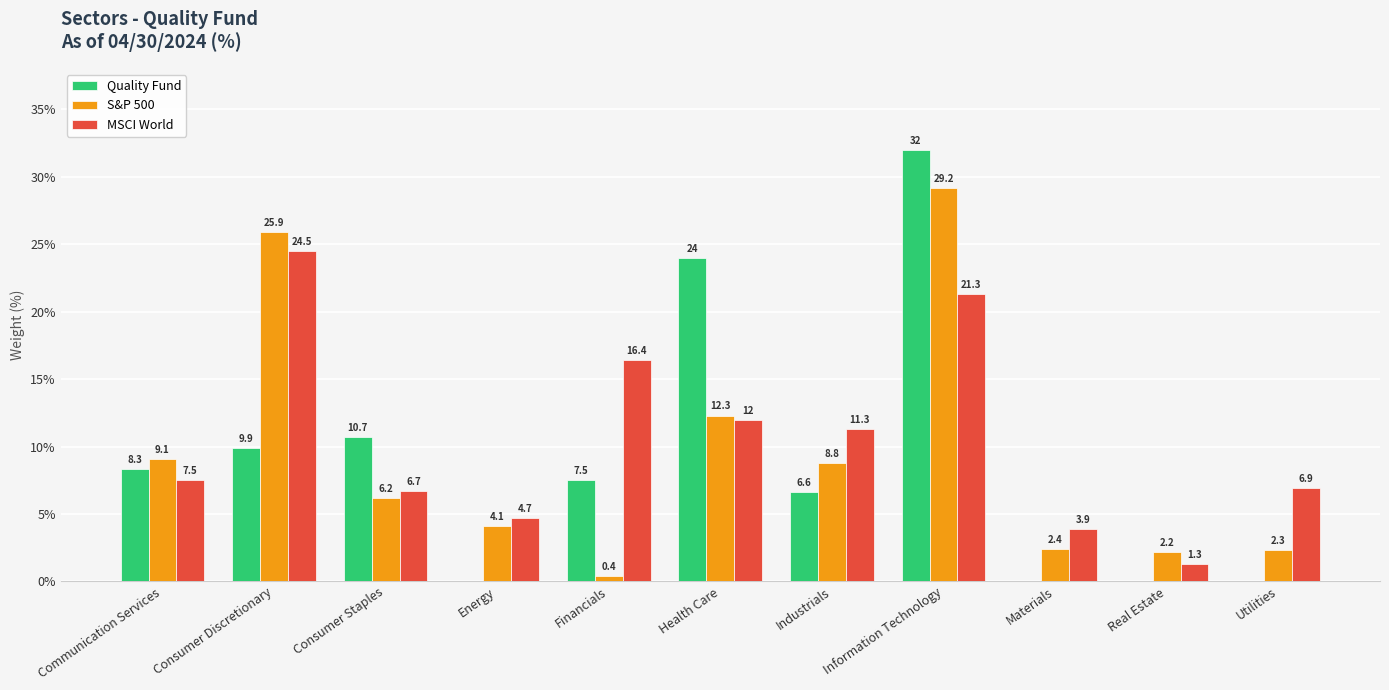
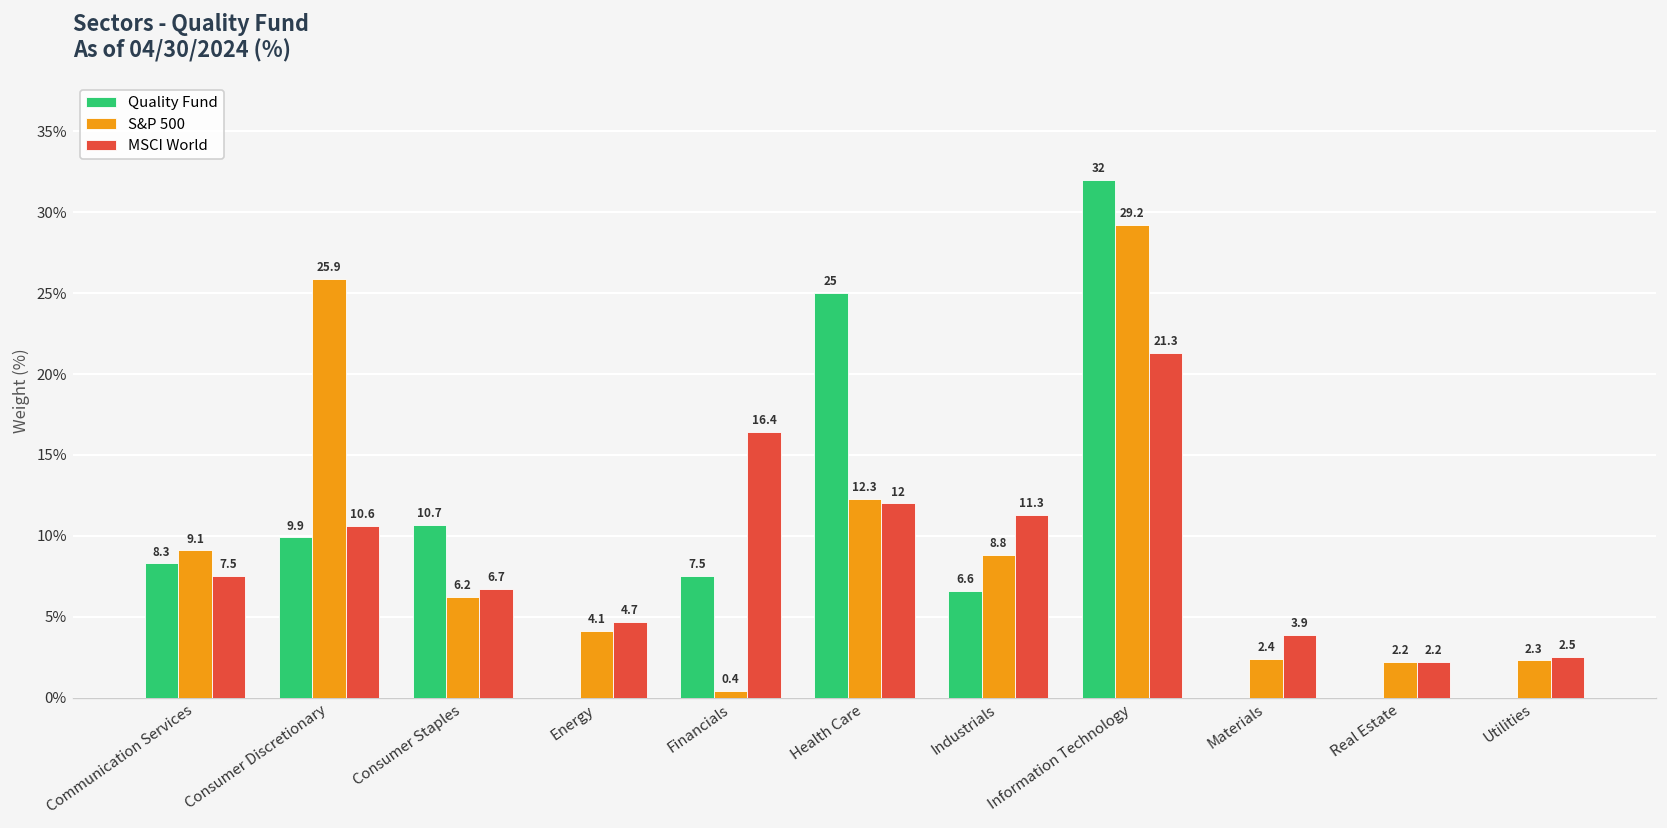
  {
    "Quality Fund": {
      "Communication Services": 8.3,
      "Consumer Discretionary": 9.9,
      "Consumer Staples": 10.7,
      "Financials": 7.5,
-     "Health Care": 24,
+     "Health Care": 25,
      "Industrials": 6.6,
      "Information Technology": 32
    },
    "S&P 500": {
      "Communication Services": 9.1,
      "Consumer Discretionary": 25.9,
      "Consumer Staples": 6.2,
      "Energy": 4.1,
      "Financials": 0.4,
      "Health Care": 12.3,
      "Industrials": 8.8,
      "Information Technology": 29.2,
      "Materials": 2.4,
      "Real Estate": 2.2,
      "Utilities": 2.3
    },
    "MSCI World": {
      "Communication Services": 7.5,
-     "Consumer Discretionary": 24.5,
+     "Consumer Discretionary": 10.6,
      "Consumer Staples": 6.7,
      "Energy": 4.7,
      "Financials": 16.4,
      "Health Care": 12,
      "Industrials": 11.3,
      "Information Technology": 21.3,
      "Materials": 3.9,
-     "Real Estate": 1.3,
-     "Utilities": 6.9
+     "Real Estate": 2.2,
+     "Utilities": 2.5
    }
  }
